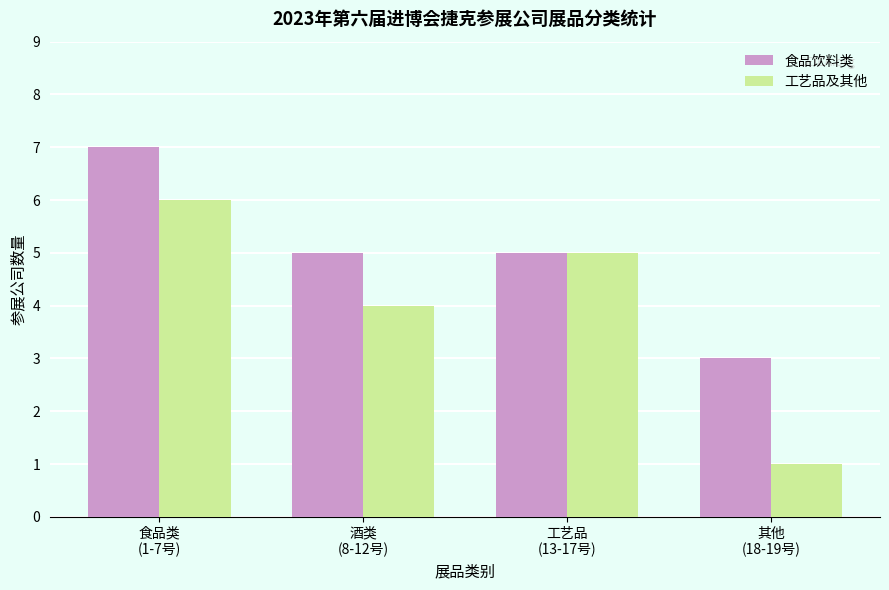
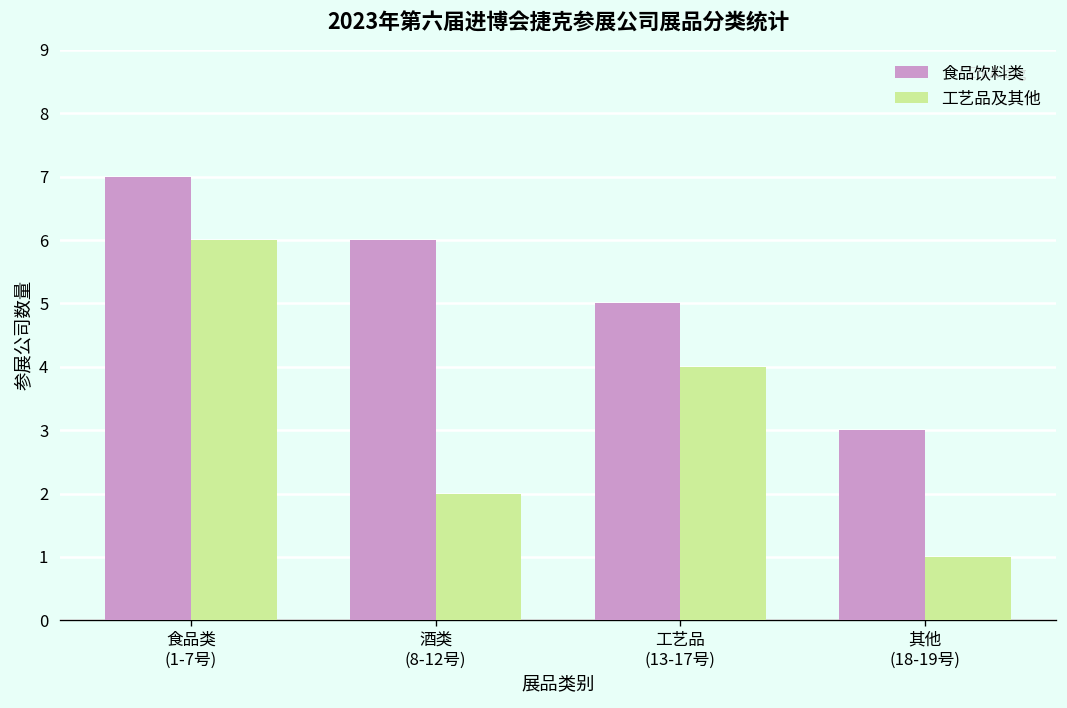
  {
    "食品饮料类": {
      "食品类 (1-7号)": 7,
-     "酒类 (8-12号)": 5,
+     "酒类 (8-12号)": 6,
      "工艺品 (13-17号)": 5,
      "其他 (18-19号)": 3
    },
    "工艺品及其他": {
      "食品类 (1-7号)": 6,
-     "酒类 (8-12号)": 4,
-     "工艺品 (13-17号)": 5,
+     "酒类 (8-12号)": 2,
+     "工艺品 (13-17号)": 4,
      "其他 (18-19号)": 1
    }
  }
